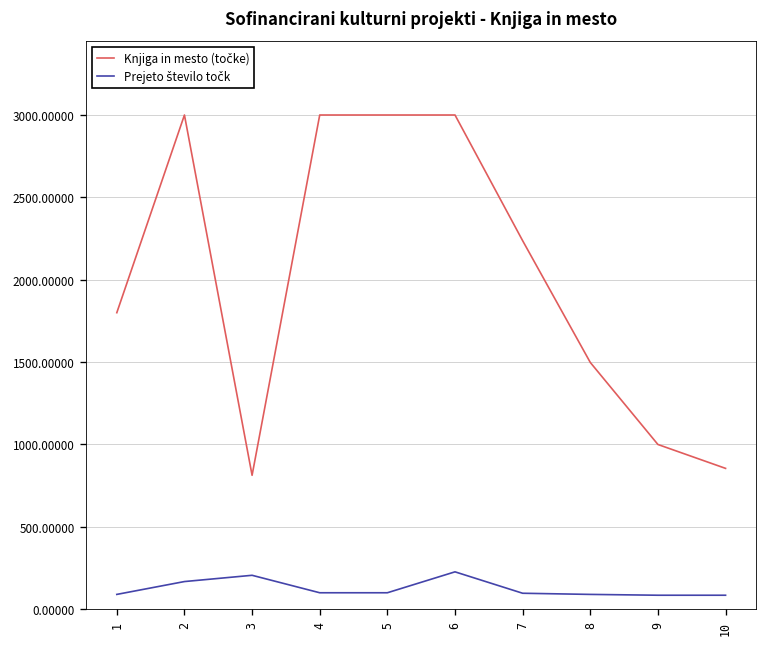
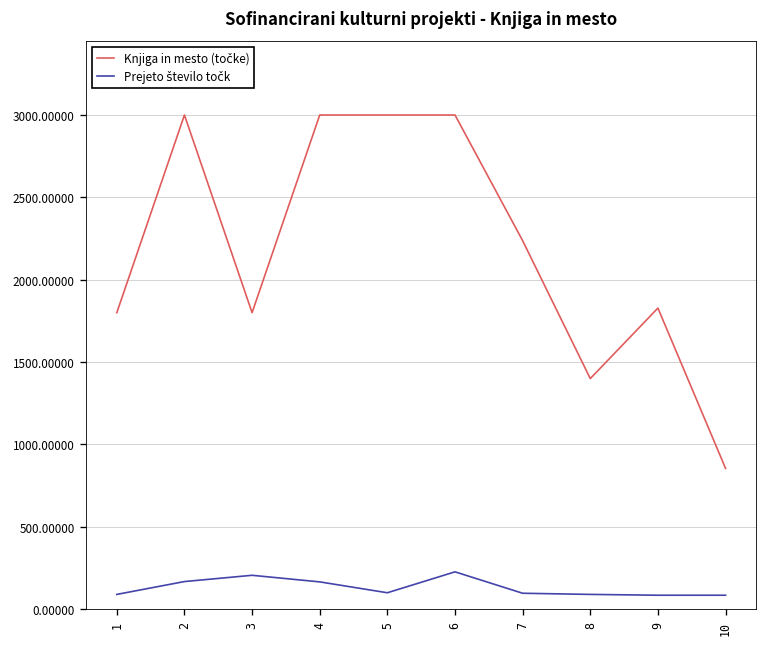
  {
    "Knjiga in mesto (točke)": {
      "1": 1800,
      "2": 3000,
-     "3": 810,
+     "3": 1800,
      "4": 3000,
      "5": 3000,
      "6": 3000,
      "7": 2240,
-     "8": 1500,
-     "9": 1000,
+     "8": 1400,
+     "9": 1830,
      "10": 860
    },
    "Prejeto število točk": {
      "1": 90,
      "2": 170,
      "3": 210,
-     "4": 100,
+     "4": 170,
      "5": 100,
      "6": 230,
      "7": 100,
      "8": 90,
      "9": 90,
      "10": 90
    }
  }
